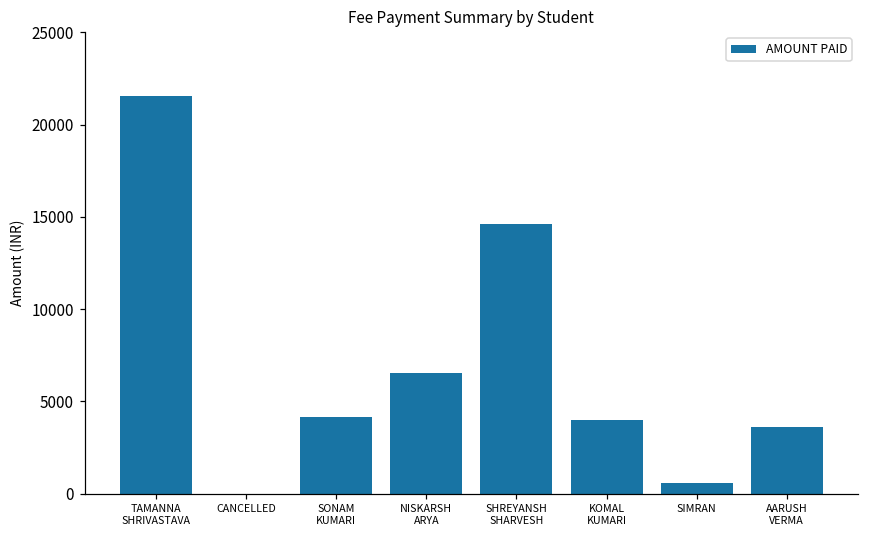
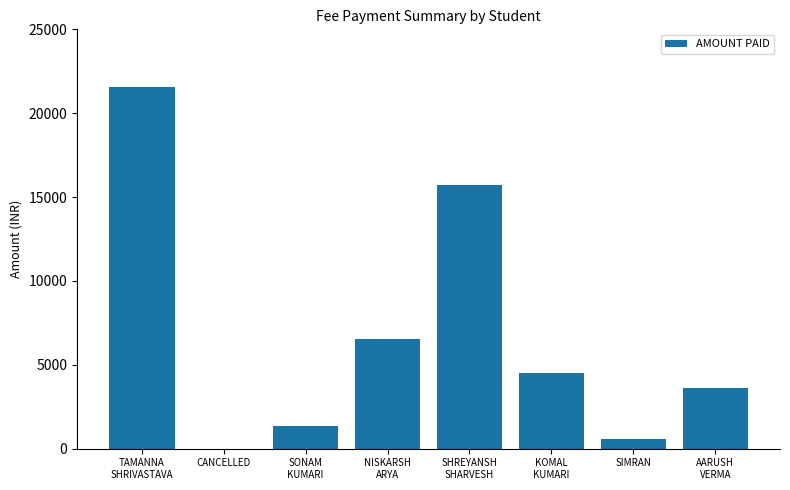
  {
    "TAMANNA SHRIVASTAVA": 21600,
    "CANCELLED": 0,
-   "SONAM KUMARI": 4200,
+   "SONAM KUMARI": 1300,
    "NISKARSH ARYA": 6500,
-   "SHREYANSH SHARVESH": 14600,
-   "KOMAL KUMARI": 4000,
+   "SHREYANSH SHARVESH": 15700,
+   "KOMAL KUMARI": 4500,
    "SIMRAN": 600,
    "AARUSH VERMA": 3600
  }
